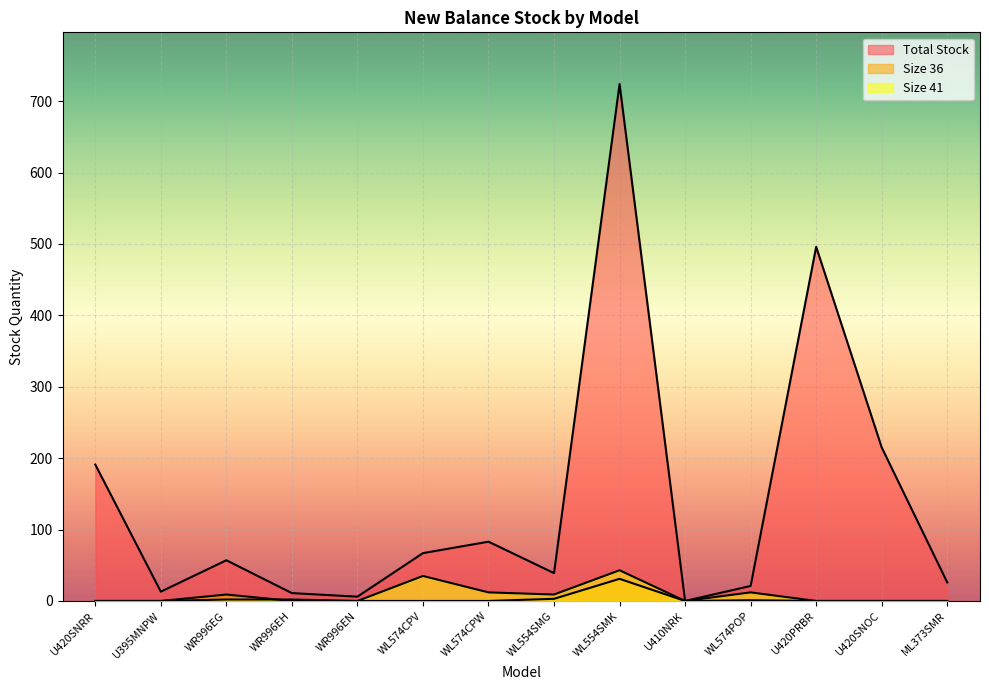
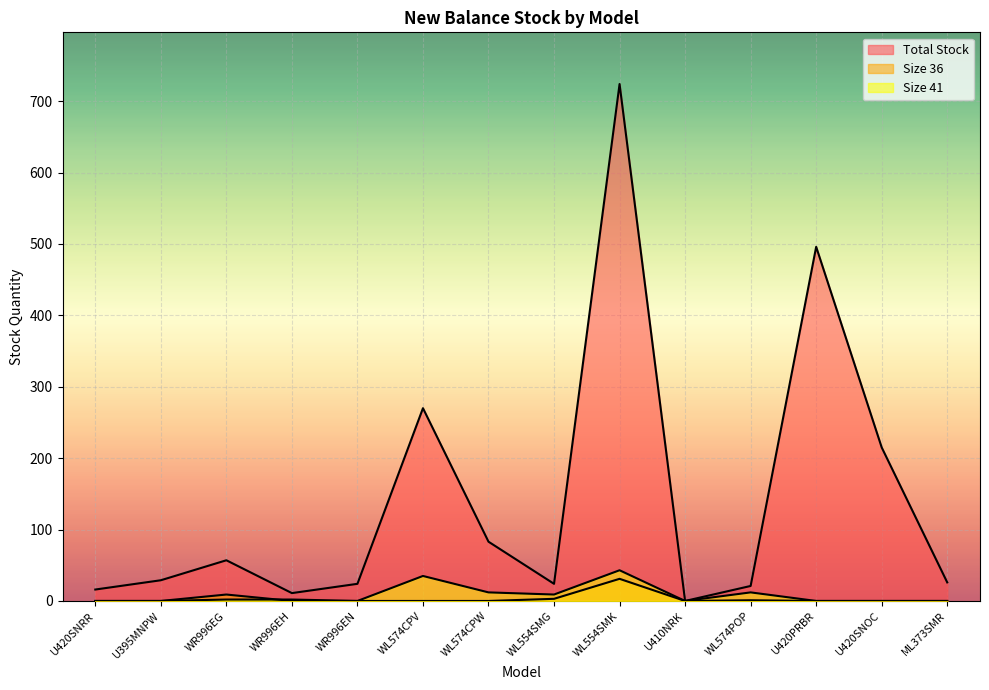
  {
    "Total Stock": {
-     "U420SNRR": 190,
-     "U395MNPW": 10,
+     "U420SNRR": 20,
+     "U395MNPW": 30,
      "WR996EG": 60,
      "WR996EH": 10,
-     "WR996EN": 10,
-     "WL574CPV": 70,
+     "WR996EN": 20,
+     "WL574CPV": 270,
      "WL574CPW": 80,
-     "WL554SMG": 40,
+     "WL554SMG": 20,
      "WL554SMK": 720,
      "WL574POP": 20,
      "U420PRBR": 500,
      "U420SNOC": 220,
      "ML373SMR": 30
    },
    "Size 36": {
      "WR996EG": 10,
      "WL574CPV": 0,
      "WL574CPW": 0,
      "WL554SMG": 0,
      "WL554SMK": 30,
      "WL574POP": 0
    },
    "Size 41": {
      "WR996EG": 0,
      "WL574CPV": 40,
      "WL574CPW": 10,
      "WL554SMG": 10,
      "WL554SMK": 40,
      "WL574POP": 10
    }
  }
